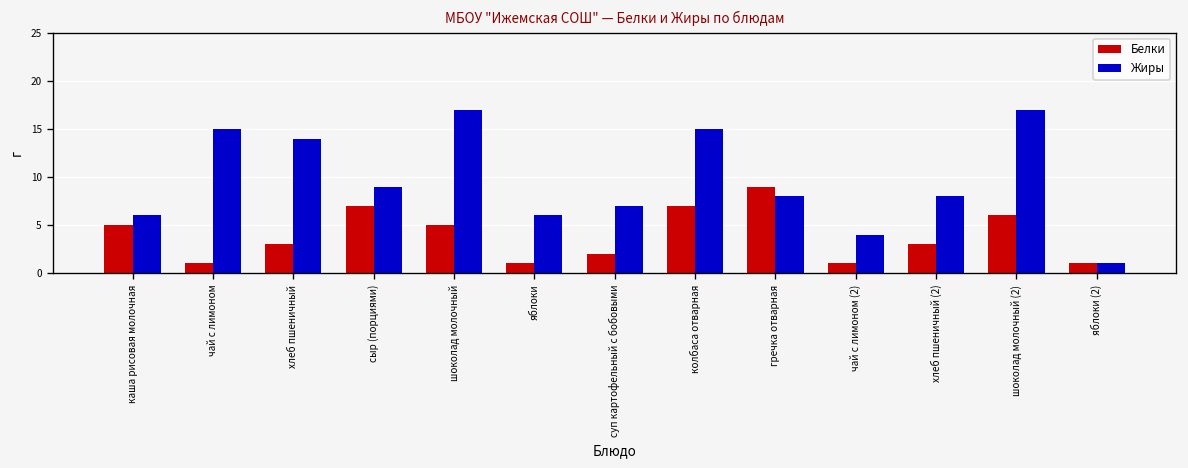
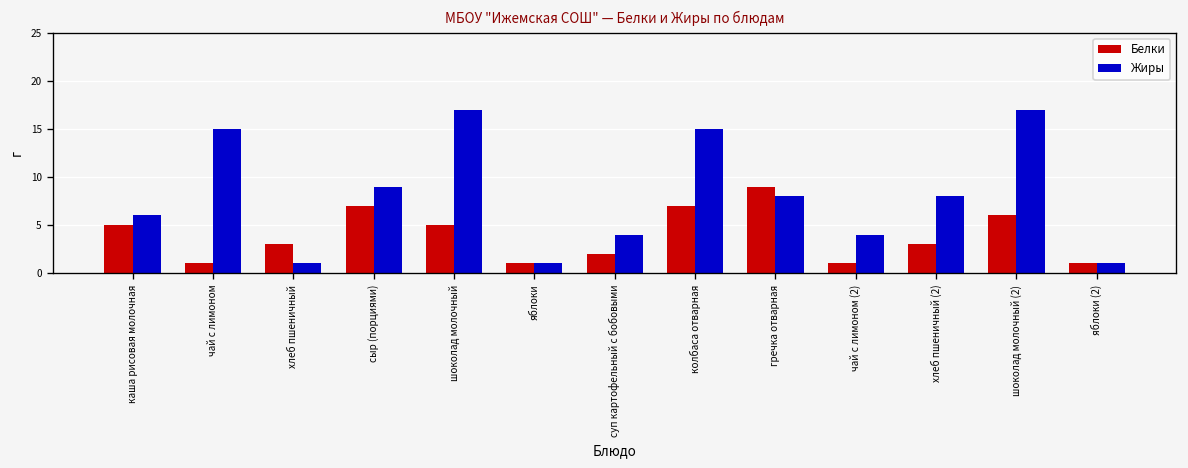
  {
    "Белки": {
      "каша рисовая молочная": 5,
      "чай с лимоном": 1,
      "хлеб пшеничный": 3,
      "сыр (порциями)": 7,
      "шоколад молочный": 5,
      "яблоки": 1,
      "суп картофельный с бобовыми": 2,
      "колбаса отварная": 7,
      "гречка отварная": 9,
      "чай с лимоном (2)": 1,
      "хлеб пшеничный (2)": 3,
      "шоколад молочный (2)": 6,
      "яблоки (2)": 1
    },
    "Жиры": {
      "каша рисовая молочная": 6,
      "чай с лимоном": 15,
-     "хлеб пшеничный": 14,
+     "хлеб пшеничный": 1,
      "сыр (порциями)": 9,
      "шоколад молочный": 17,
-     "яблоки": 6,
-     "суп картофельный с бобовыми": 7,
+     "яблоки": 1,
+     "суп картофельный с бобовыми": 4,
      "колбаса отварная": 15,
      "гречка отварная": 8,
      "чай с лимоном (2)": 4,
      "хлеб пшеничный (2)": 8,
      "шоколад молочный (2)": 17,
      "яблоки (2)": 1
    }
  }
